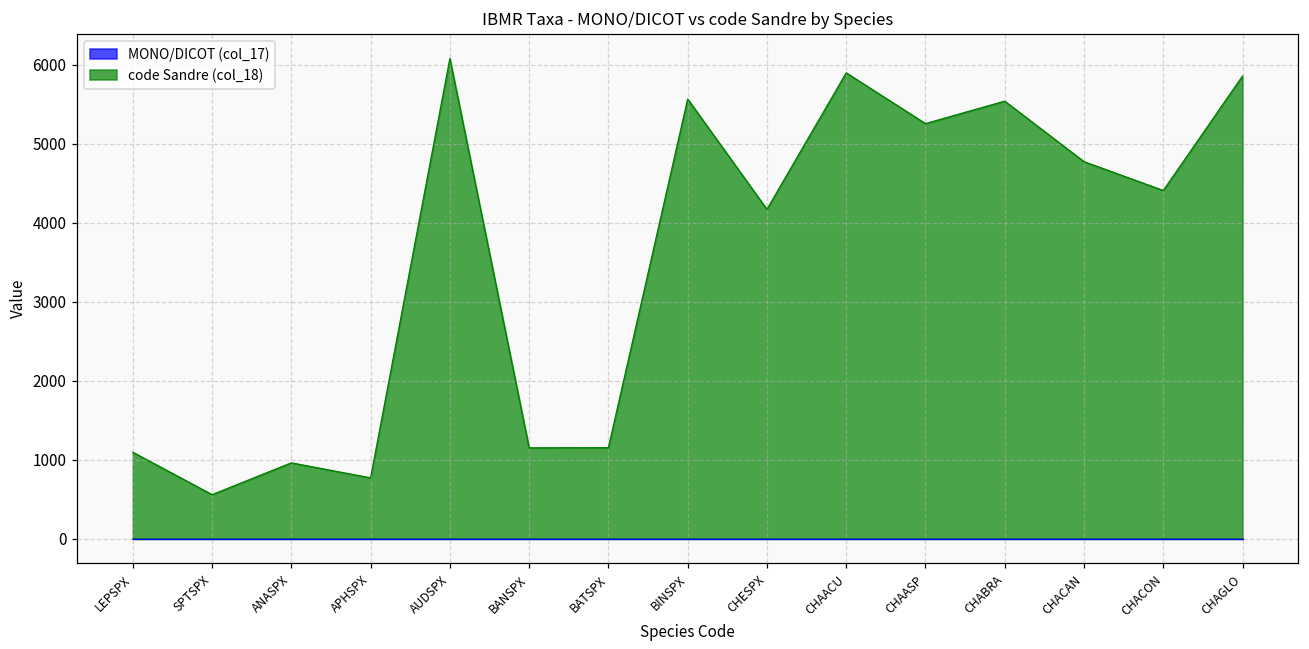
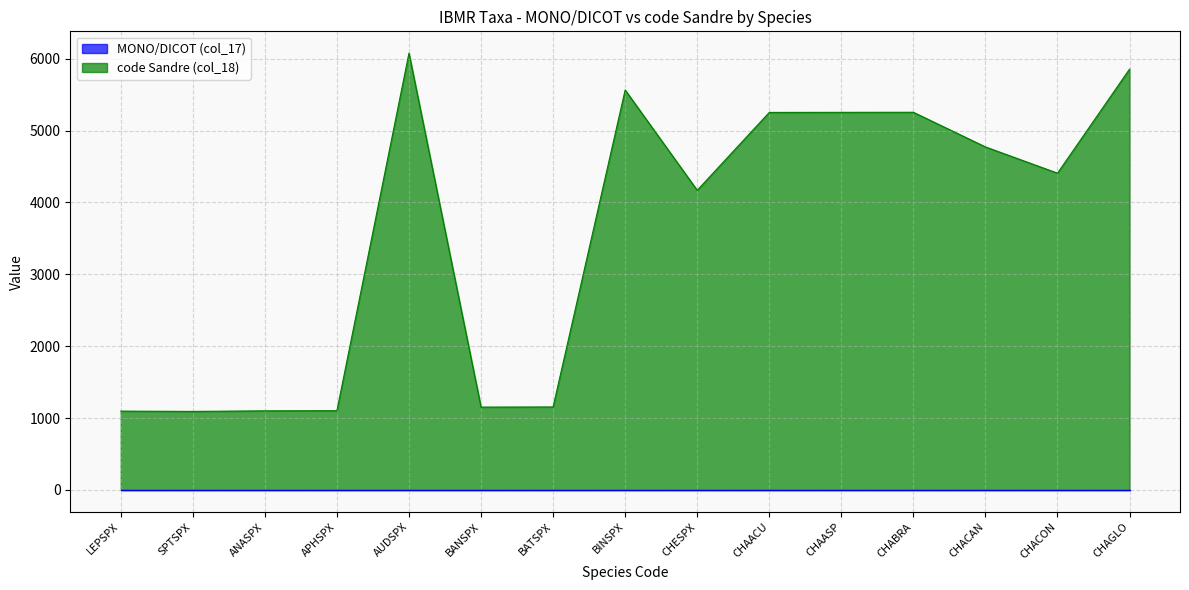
  {
    "MONO/DICOT (col_17)": {
      "LEPSPX": 0,
      "SPTSPX": 0,
      "ANASPX": 0,
      "APHSPX": 0,
      "AUDSPX": 0,
      "BANSPX": 0,
      "BATSPX": 0,
      "BINSPX": 0,
      "CHESPX": 0,
      "CHAACU": 0,
      "CHAASP": 0,
      "CHABRA": 0,
      "CHACAN": 0,
      "CHACON": 0,
      "CHAGLO": 0
    },
    "code Sandre (col_18)": {
      "LEPSPX": 1100,
-     "SPTSPX": 600,
-     "ANASPX": 1000,
-     "APHSPX": 800,
+     "SPTSPX": 1100,
+     "ANASPX": 1100,
+     "APHSPX": 1100,
      "AUDSPX": 6100,
      "BANSPX": 1200,
      "BATSPX": 1200,
      "BINSPX": 5600,
      "CHESPX": 4200,
-     "CHAACU": 5900,
+     "CHAACU": 5300,
      "CHAASP": 5300,
-     "CHABRA": 5500,
+     "CHABRA": 5300,
      "CHACAN": 4800,
      "CHACON": 4400,
      "CHAGLO": 5900
    }
  }
